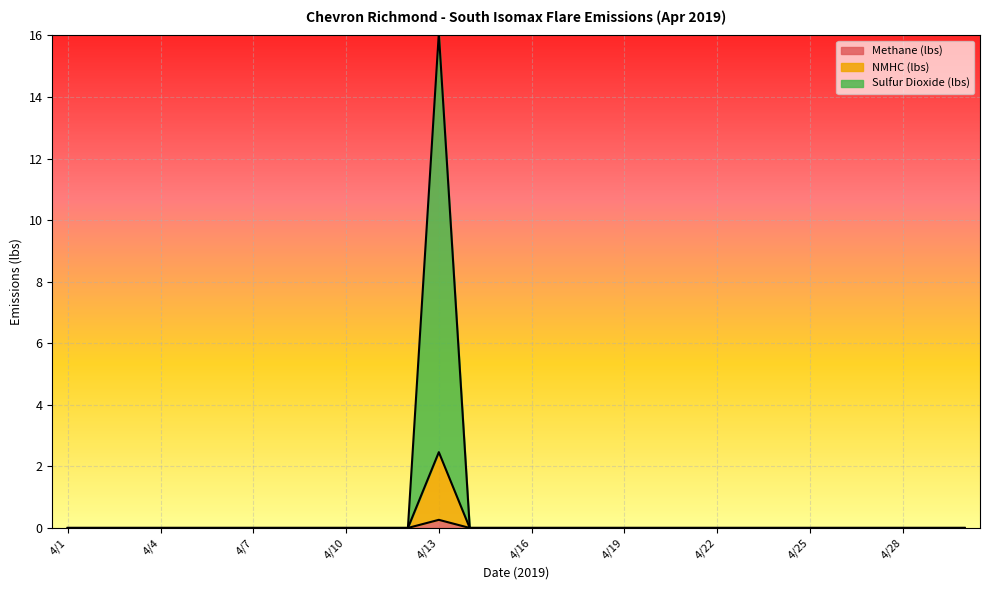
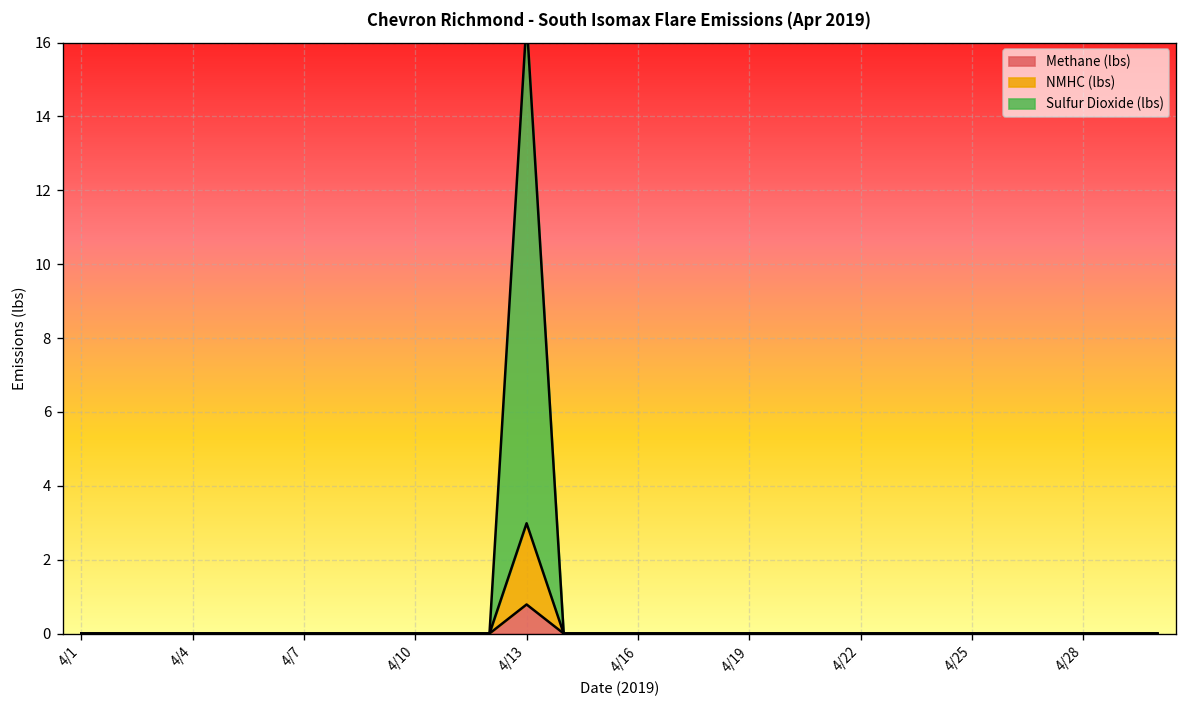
  {
    "Methane (lbs)": {
-     "4/13": 0.3
+     "4/13": 0.8
    },
    "NMHC (lbs)": {
      "4/13": 2.2
    }
  }
